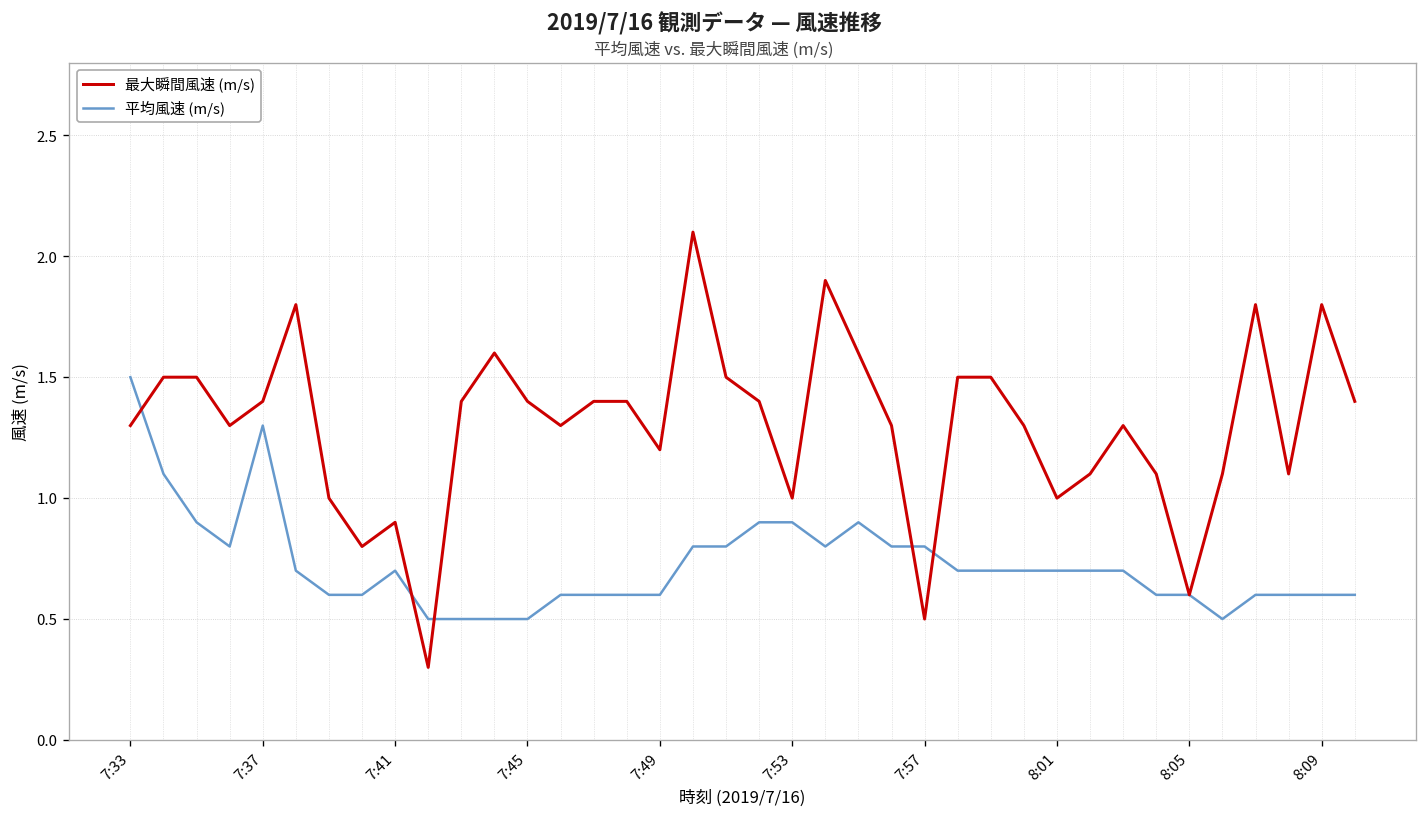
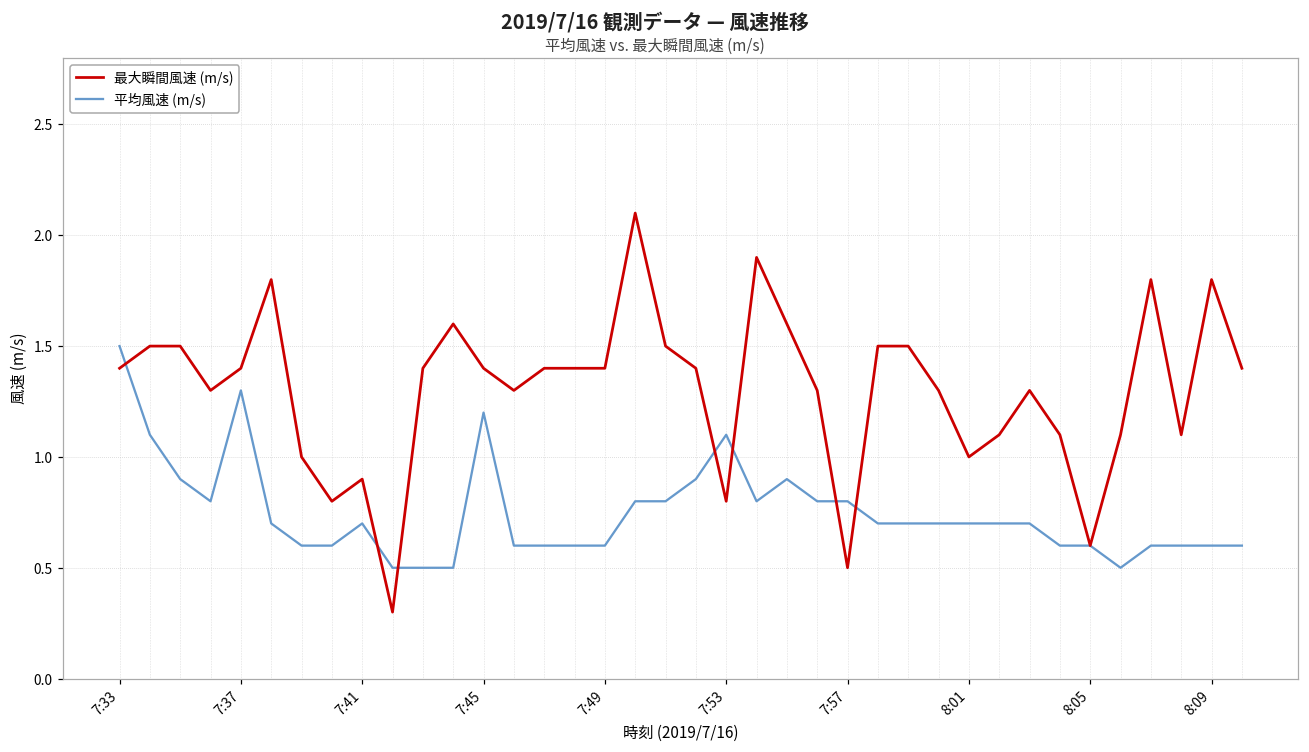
  {
    "最大瞬間風速 (m/s)": {
-     "7:33": 1.3,
+     "7:33": 1.4,
      "7:37": 1.4,
      "7:41": 0.9,
      "7:45": 1.4,
-     "7:49": 1.2,
-     "7:53": 1.0,
+     "7:49": 1.4,
+     "7:53": 0.8,
      "7:57": 0.5,
      "8:01": 1.0,
      "8:09": 1.8
    },
    "平均風速 (m/s)": {
      "7:33": 1.5,
      "7:37": 1.3,
      "7:41": 0.7,
-     "7:45": 0.5,
+     "7:45": 1.2,
      "7:49": 0.6,
-     "7:53": 0.9,
+     "7:53": 1.1,
      "7:57": 0.8,
      "8:01": 0.7,
      "8:09": 0.6
    }
  }
